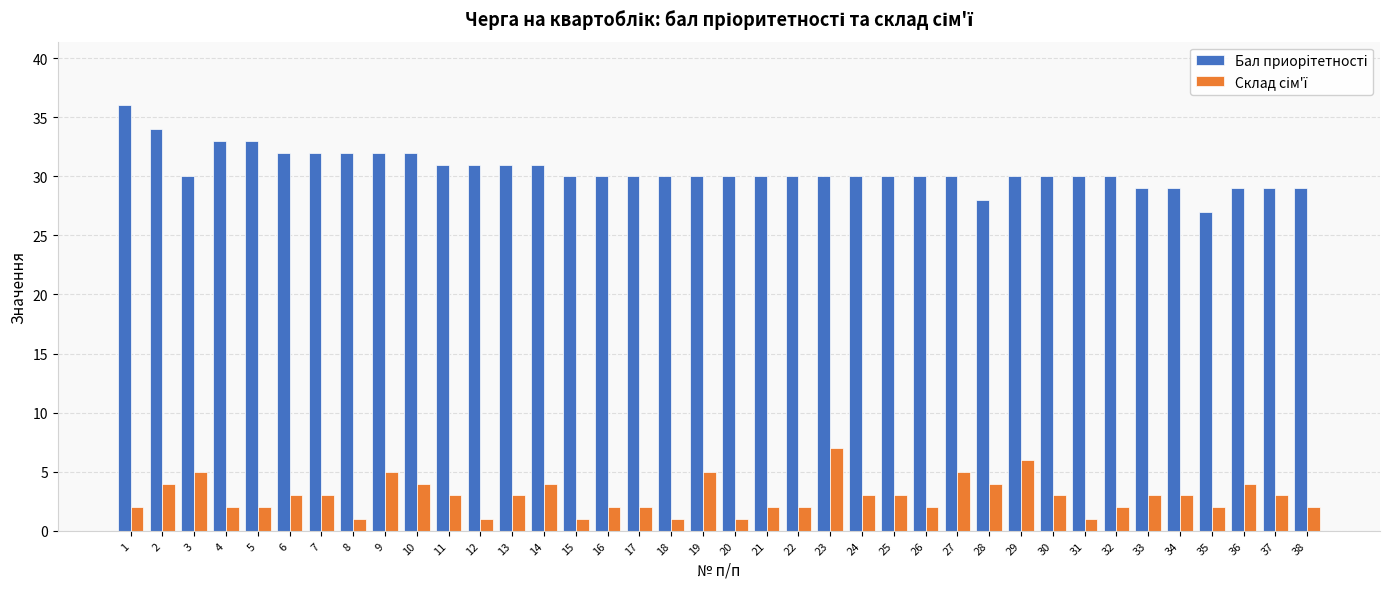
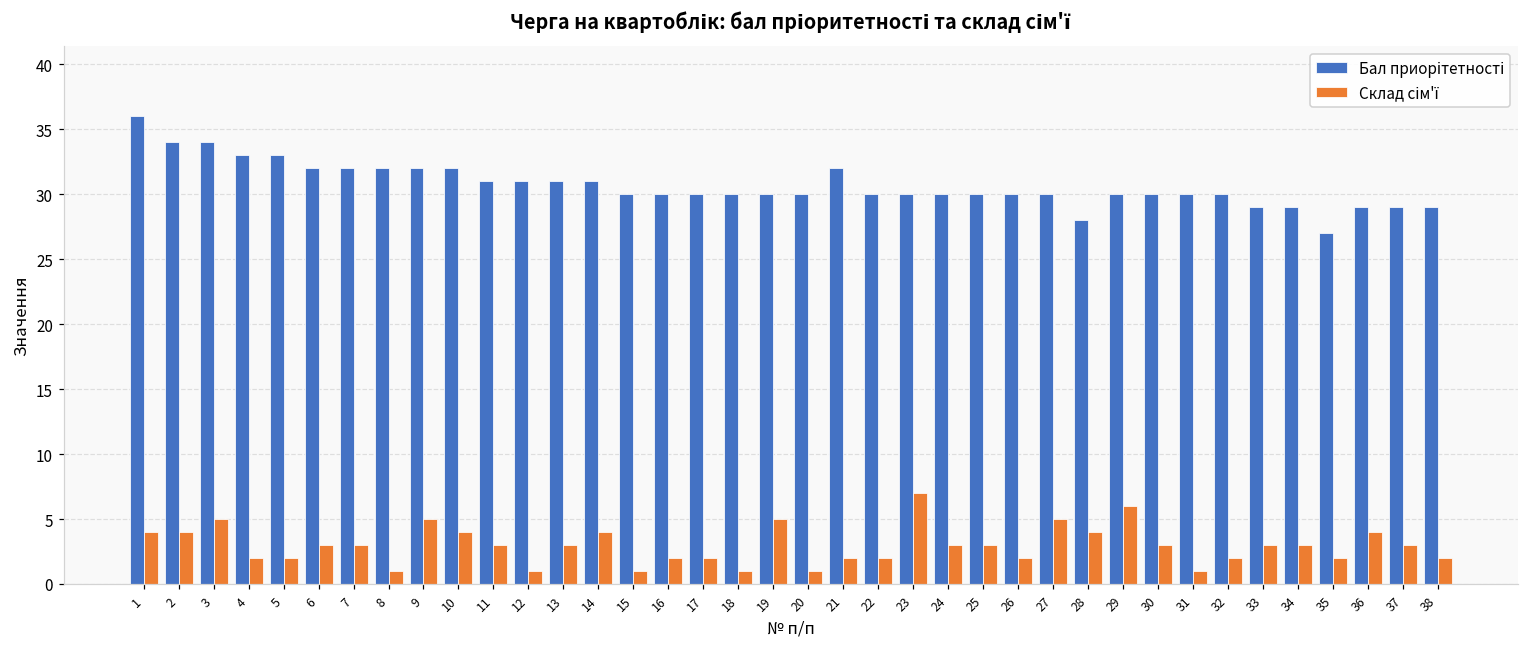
  {
    "Бал приорітетності": {
      "1": 36,
      "2": 34,
-     "3": 30,
+     "3": 34,
      "4": 33,
      "5": 33,
      "6": 32,
      "7": 32,
      "8": 32,
      "9": 32,
      "10": 32,
      "11": 31,
      "12": 31,
      "13": 31,
      "14": 31,
      "15": 30,
      "16": 30,
      "17": 30,
      "18": 30,
      "19": 30,
      "20": 30,
-     "21": 30,
+     "21": 32,
      "22": 30,
      "23": 30,
      "24": 30,
      "25": 30,
      "26": 30,
      "27": 30,
      "28": 28,
      "29": 30,
      "30": 30,
      "31": 30,
      "32": 30,
      "33": 29,
      "34": 29,
      "35": 27,
      "36": 29,
      "37": 29,
      "38": 29
    },
    "Склад сім'ї": {
-     "1": 2,
+     "1": 4,
      "2": 4,
      "3": 5,
      "4": 2,
      "5": 2,
      "6": 3,
      "7": 3,
      "8": 1,
      "9": 5,
      "10": 4,
      "11": 3,
      "12": 1,
      "13": 3,
      "14": 4,
      "15": 1,
      "16": 2,
      "17": 2,
      "18": 1,
      "19": 5,
      "20": 1,
      "21": 2,
      "22": 2,
      "23": 7,
      "24": 3,
      "25": 3,
      "26": 2,
      "27": 5,
      "28": 4,
      "29": 6,
      "30": 3,
      "31": 1,
      "32": 2,
      "33": 3,
      "34": 3,
      "35": 2,
      "36": 4,
      "37": 3,
      "38": 2
    }
  }
